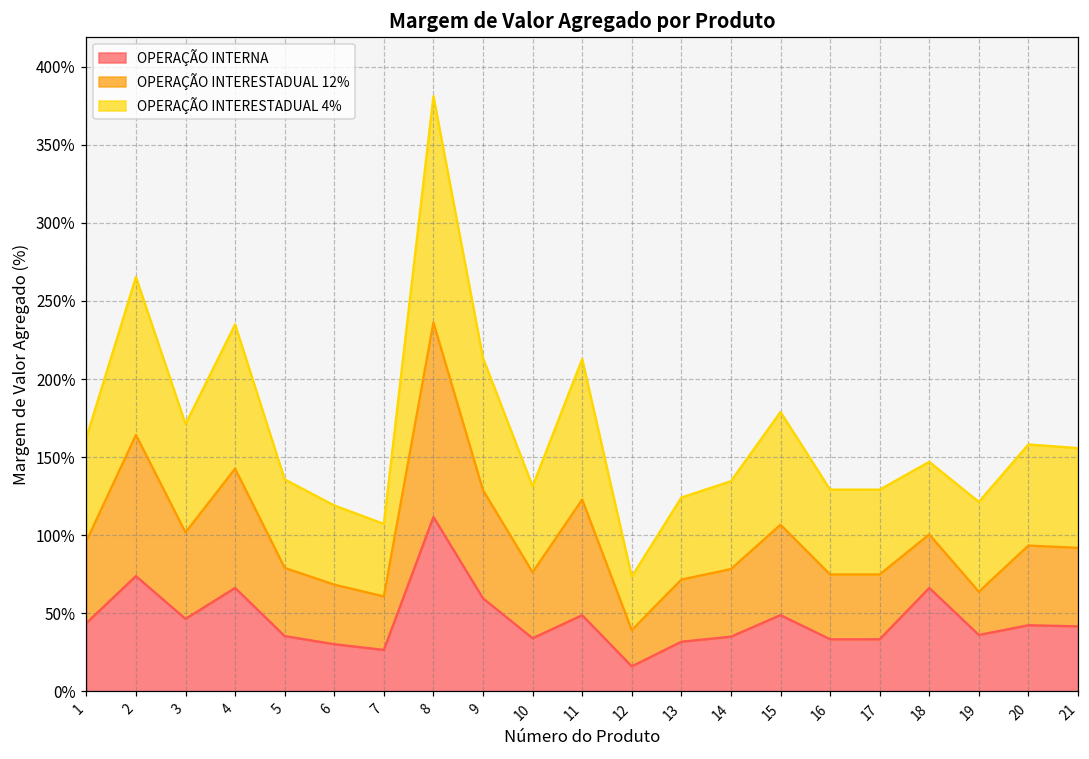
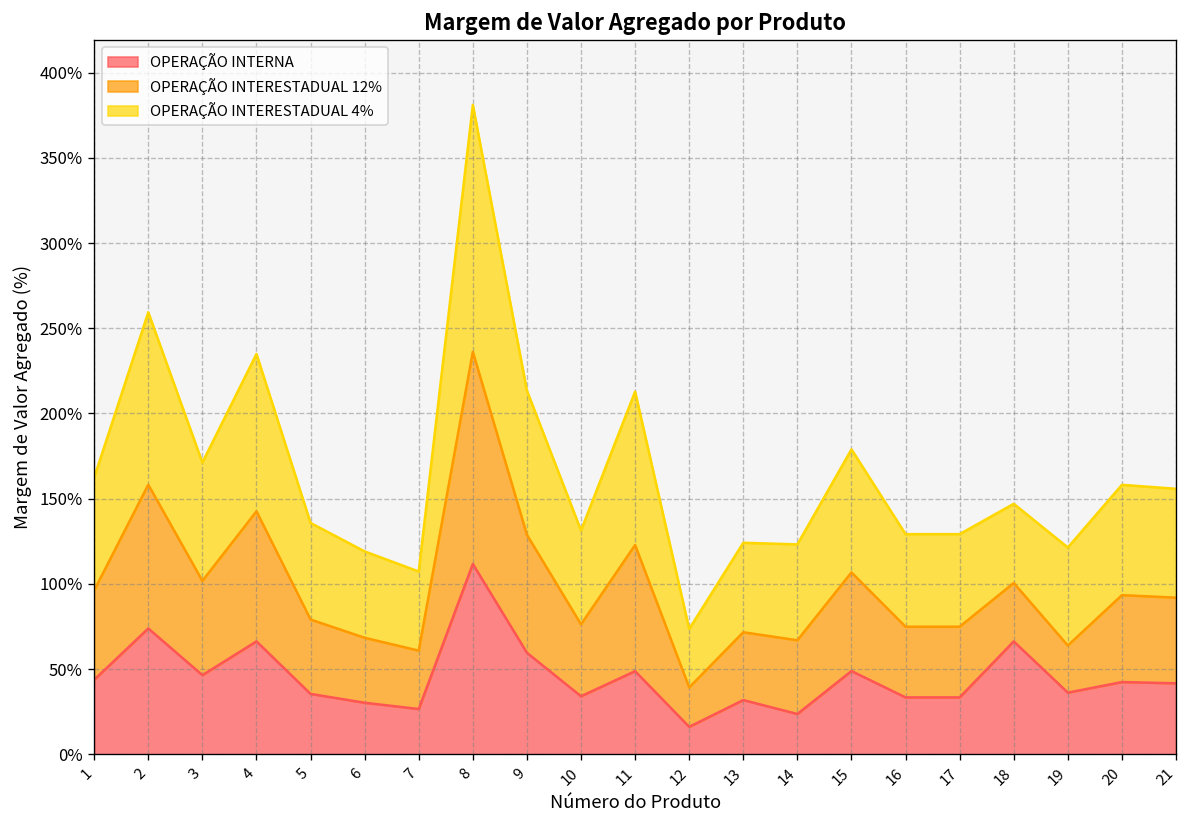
  {
    "OPERAÇÃO INTERNA": {
      "1": "44%",
      "2": "74%",
      "3": "46%",
      "4": "66%",
      "5": "35%",
      "6": "30%",
      "7": "27%",
      "8": "112%",
      "9": "60%",
      "10": "34%",
      "11": "49%",
      "12": "16%",
      "13": "32%",
-     "14": "35%",
+     "14": "24%",
      "15": "49%",
      "16": "33%",
      "17": "33%",
      "18": "66%",
      "19": "36%",
      "20": "42%",
      "21": "42%"
    },
    "OPERAÇÃO INTERESTADUAL 12%": {
      "1": "52%",
-     "2": "90%",
+     "2": "84%",
      "3": "55%",
      "4": "76%",
      "5": "44%",
      "6": "38%",
      "7": "34%",
      "8": "124%",
      "9": "69%",
      "10": "42%",
      "11": "74%",
      "12": "23%",
      "13": "40%",
      "14": "43%",
      "15": "58%",
      "16": "41%",
      "17": "41%",
      "18": "34%",
      "19": "28%",
      "20": "51%",
      "21": "50%"
    },
    "OPERAÇÃO INTERESTADUAL 4%": {
      "1": "66%",
      "2": "101%",
      "3": "69%",
      "4": "92%",
      "5": "57%",
      "6": "51%",
      "7": "46%",
      "8": "145%",
      "9": "85%",
      "10": "55%",
      "11": "90%",
      "12": "34%",
      "13": "53%",
      "14": "56%",
      "15": "72%",
      "16": "54%",
      "17": "54%",
      "18": "46%",
      "19": "58%",
      "20": "65%",
      "21": "64%"
    }
  }
